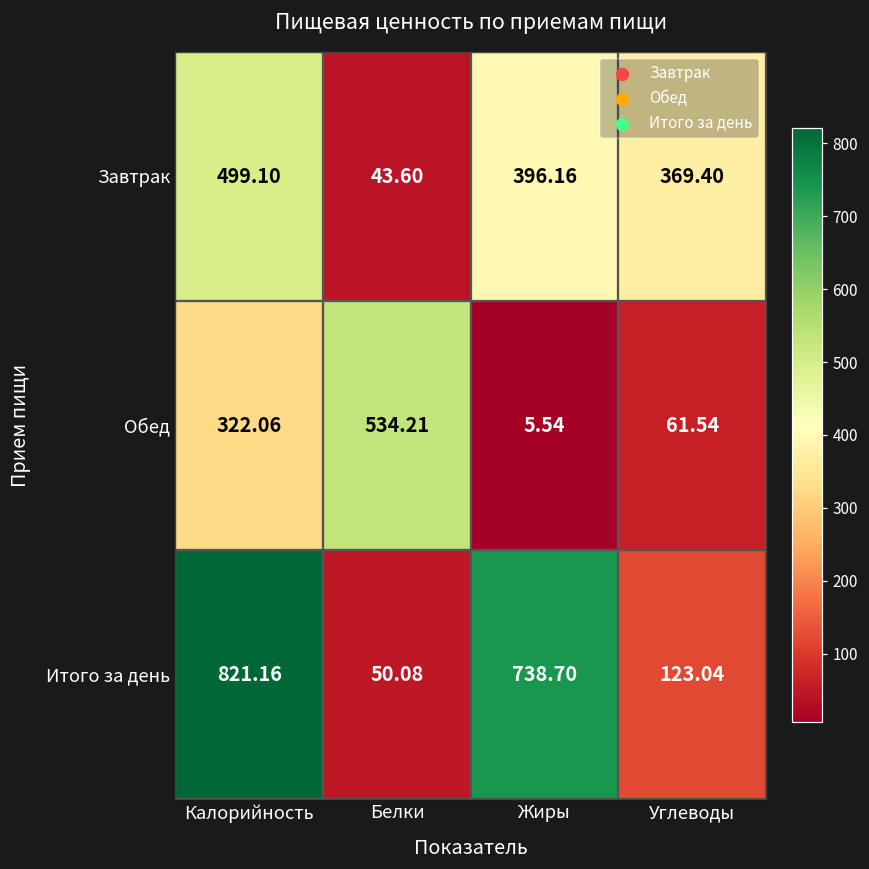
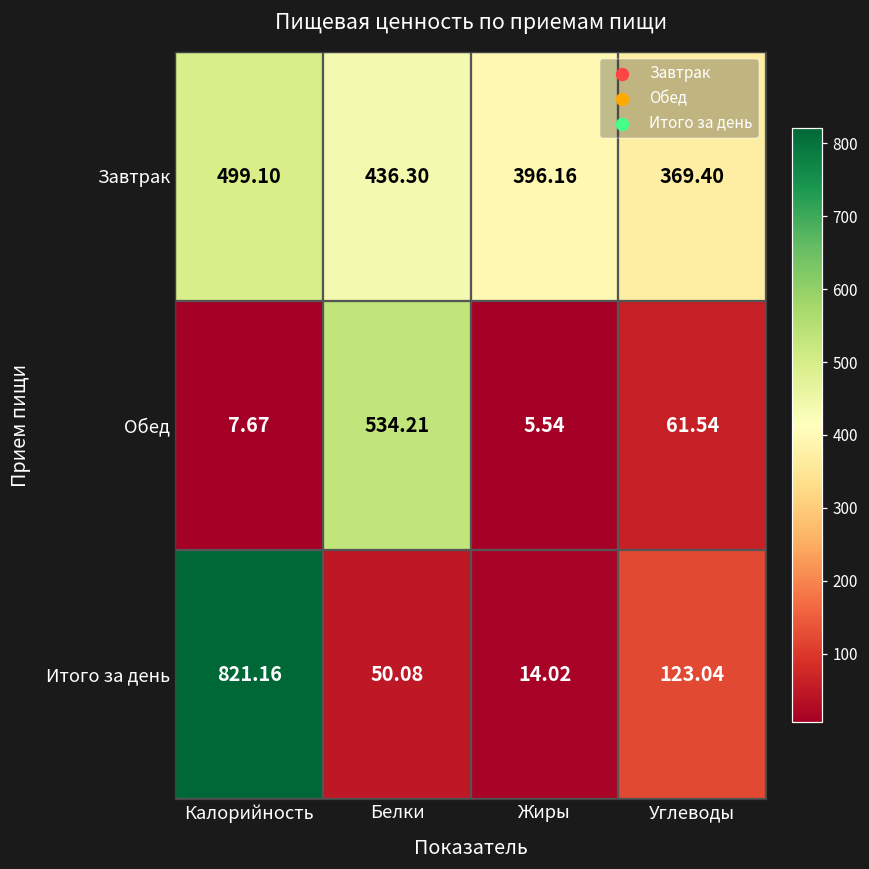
  {
    "Завтрак": {
      "Калорийность": 499.10,
-     "Белки": 43.60,
+     "Белки": 436.30,
      "Жиры": 396.16,
      "Углеводы": 369.40
    },
    "Обед": {
-     "Калорийность": 322.06,
+     "Калорийность": 7.67,
      "Белки": 534.21,
      "Жиры": 5.54,
      "Углеводы": 61.54
    },
    "Итого за день": {
      "Калорийность": 821.16,
      "Белки": 50.08,
-     "Жиры": 738.70,
+     "Жиры": 14.02,
      "Углеводы": 123.04
    }
  }
